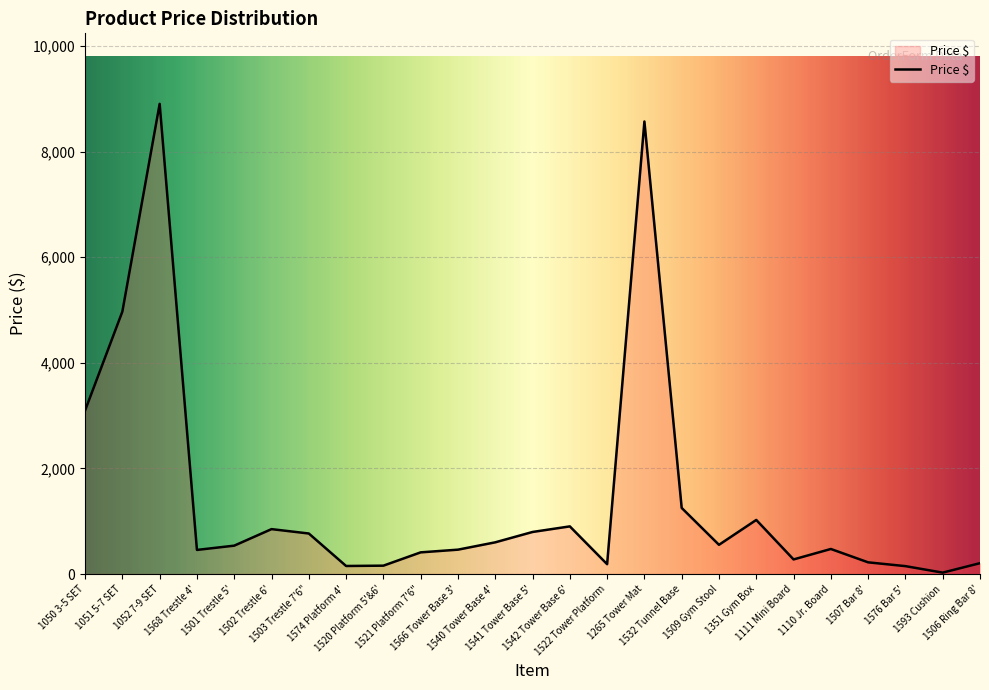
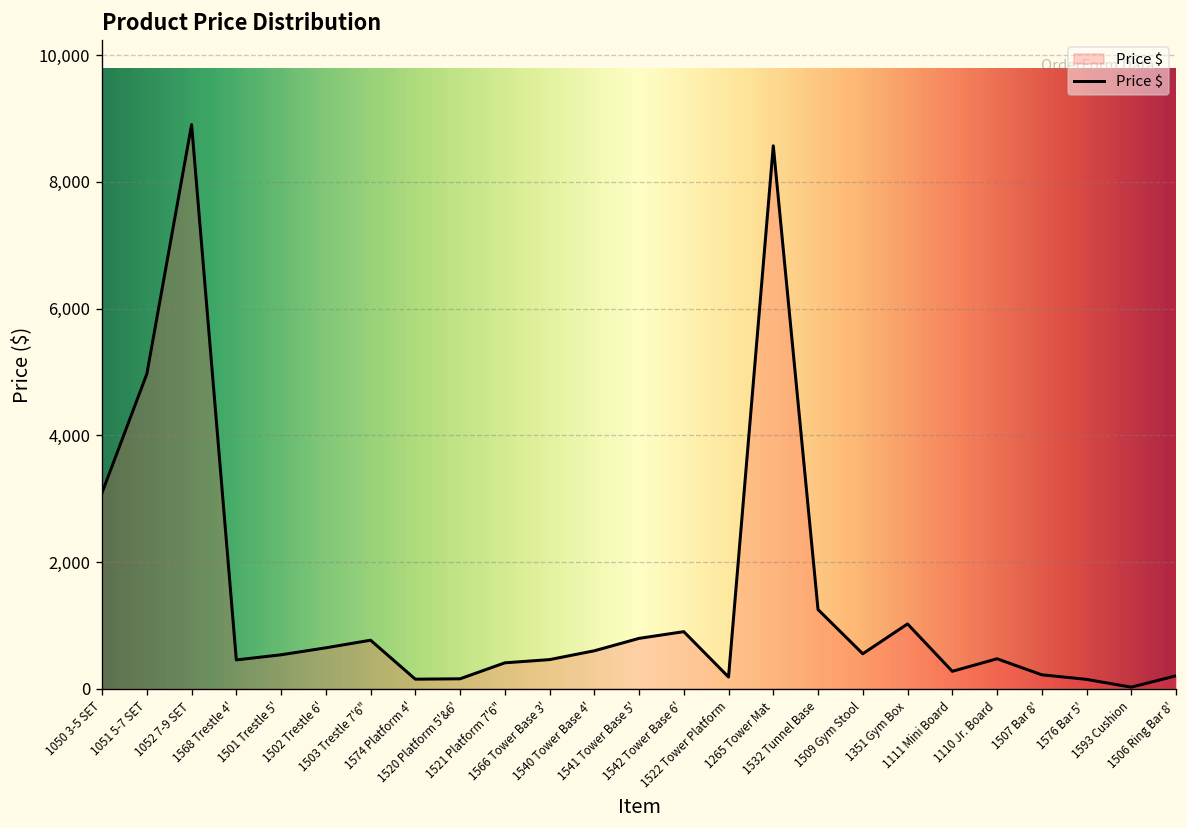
  {
    "1050 3-5 SET": "3,100",
    "1051 5-7 SET": "5,000",
    "1052 7-9 SET": "8,900",
    "1568 Trestle 4'": "500",
    "1501 Trestle 5'": "500",
-   "1502 Trestle 6'": "900",
+   "1502 Trestle 6'": "600",
    "1503 Trestle 7'6\"": "800",
    "1574 Platform 4'": "200",
    "1520 Platform 5'&6'": "200",
    "1521 Platform 7'6\"": "400",
    "1566 Tower Base 3'": "500",
    "1540 Tower Base 4'": "600",
    "1541 Tower Base 5'": "800",
    "1542 Tower Base 6'": "900",
    "1522 Tower Platform": "200",
    "1265 Tower Mat": "8,600",
    "1532 Tunnel Base": "1,300",
    "1509 Gym Stool": "600",
    "1351 Gym Box": "1,000",
    "1111 Mini Board": "300",
    "1110 Jr. Board": "500",
    "1507 Bar 8'": "200",
    "1576 Bar 5'": "100",
    "1593 Cushion": "0",
    "1506 Ring Bar 8'": "200"
  }
